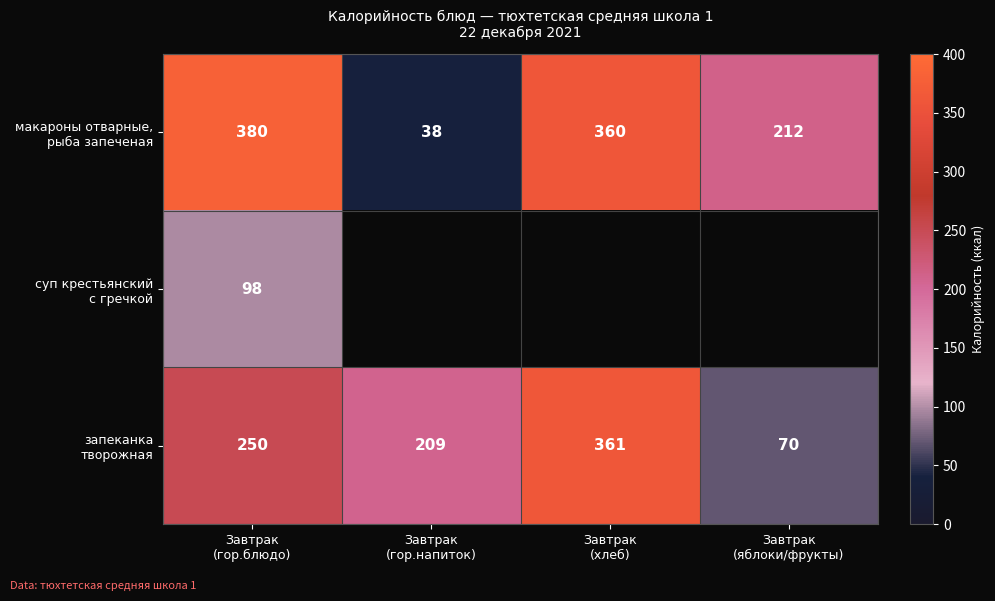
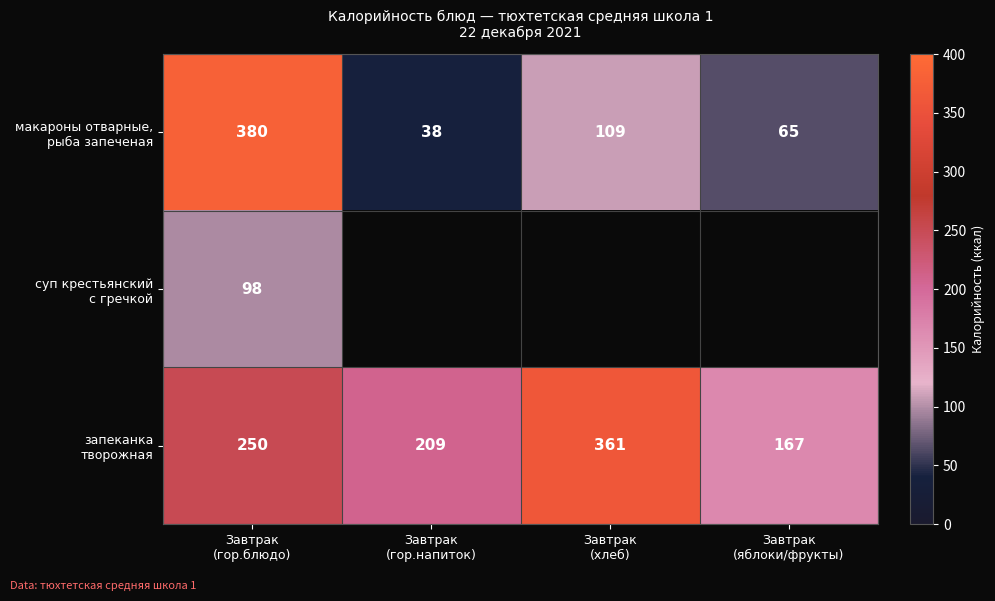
  {
    "макароны отварные, рыба запеченая": {
      "Завтрак (гор.блюдо)": 380,
      "Завтрак (гор.напиток)": 38,
-     "Завтрак (хлеб)": 360,
-     "Завтрак (яблоки/фрукты)": 212
+     "Завтрак (хлеб)": 109,
+     "Завтрак (яблоки/фрукты)": 65
    },
    "суп крестьянский с гречкой": {
      "Завтрак (гор.блюдо)": 98
    },
    "запеканка творожная": {
      "Завтрак (гор.блюдо)": 250,
      "Завтрак (гор.напиток)": 209,
      "Завтрак (хлеб)": 361,
-     "Завтрак (яблоки/фрукты)": 70
+     "Завтрак (яблоки/фрукты)": 167
    }
  }
